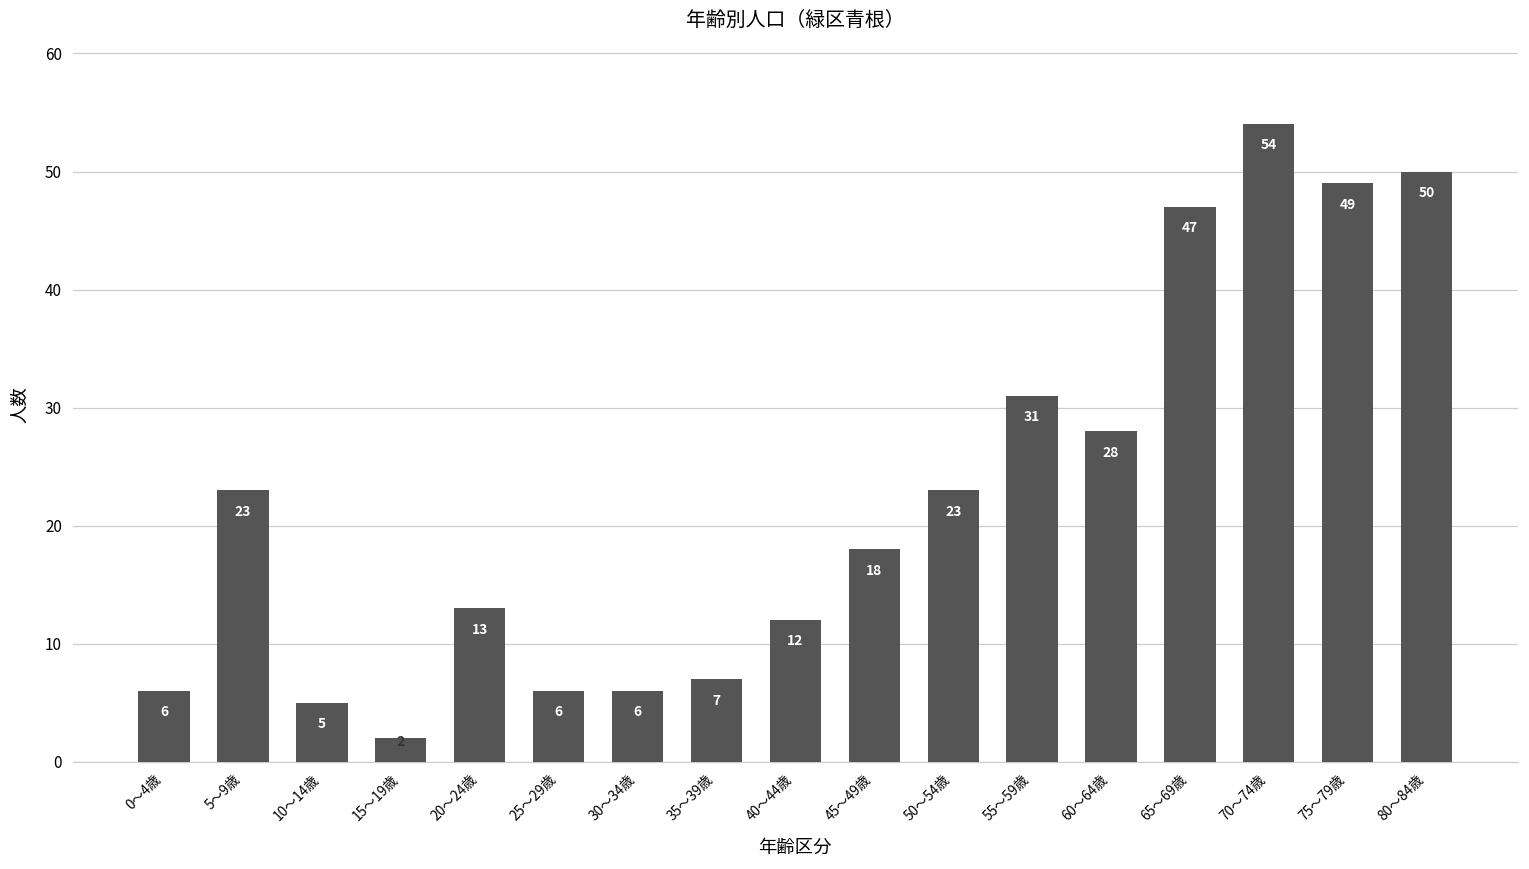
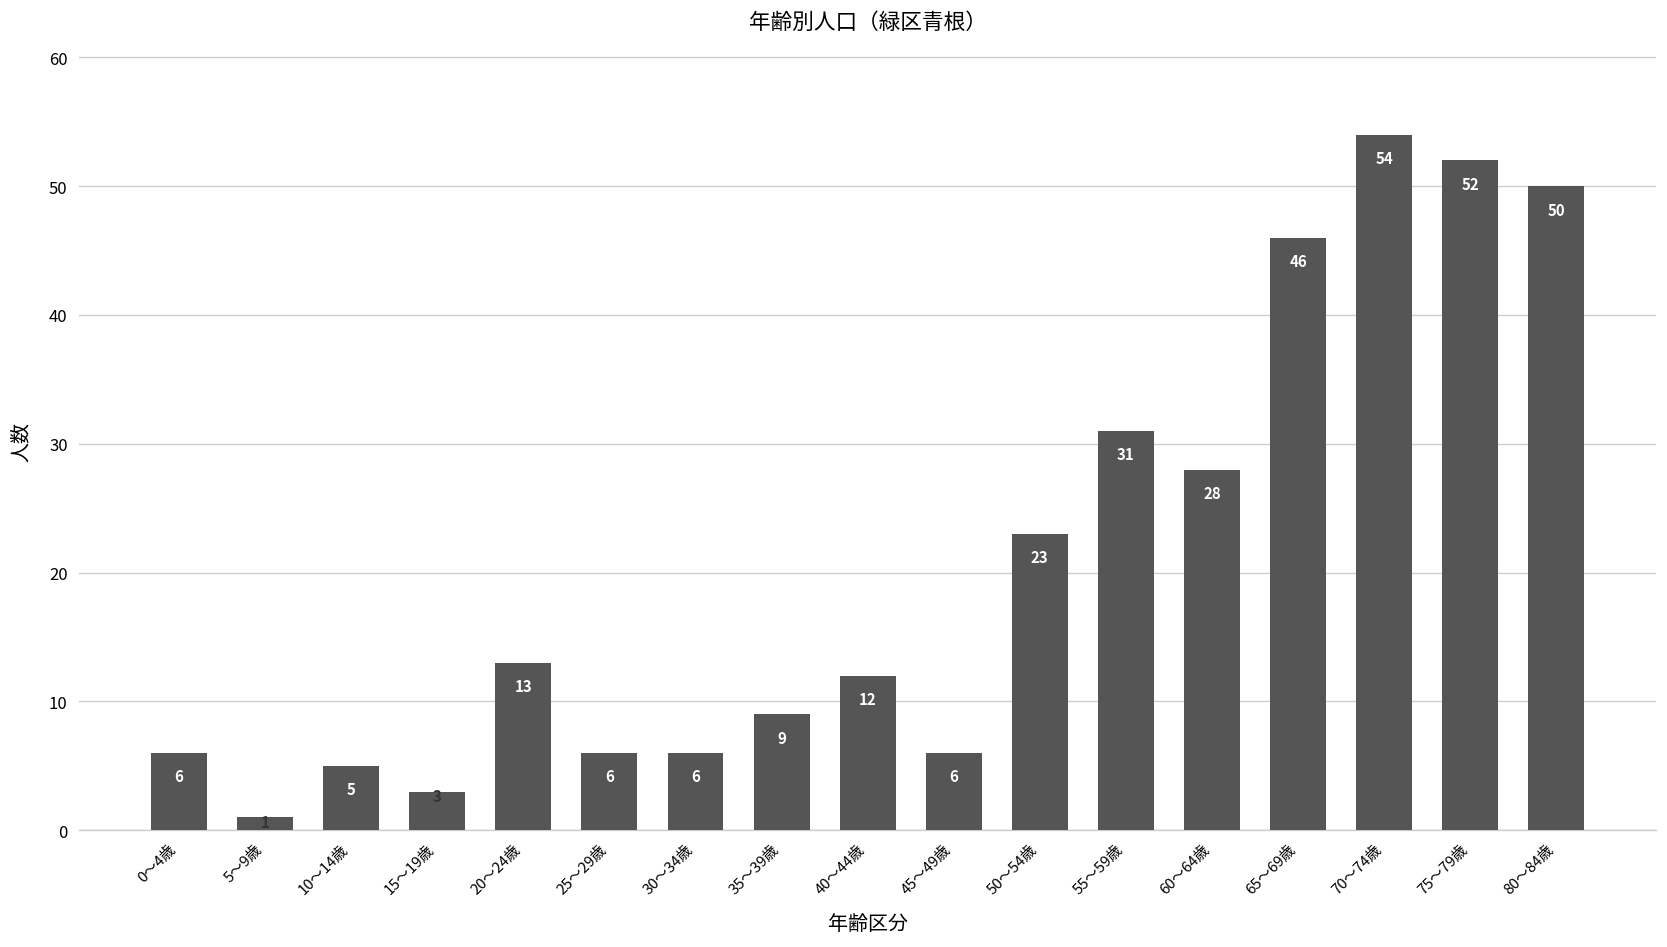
  {
    "0～4歳": 6,
-   "5～9歳": 23,
+   "5～9歳": 1,
    "10～14歳": 5,
-   "15～19歳": 2,
+   "15～19歳": 3,
    "20～24歳": 13,
    "25～29歳": 6,
    "30～34歳": 6,
-   "35～39歳": 7,
+   "35～39歳": 9,
    "40～44歳": 12,
-   "45～49歳": 18,
+   "45～49歳": 6,
    "50～54歳": 23,
    "55～59歳": 31,
    "60～64歳": 28,
-   "65～69歳": 47,
+   "65～69歳": 46,
    "70～74歳": 54,
-   "75～79歳": 49,
+   "75～79歳": 52,
    "80～84歳": 50
  }
